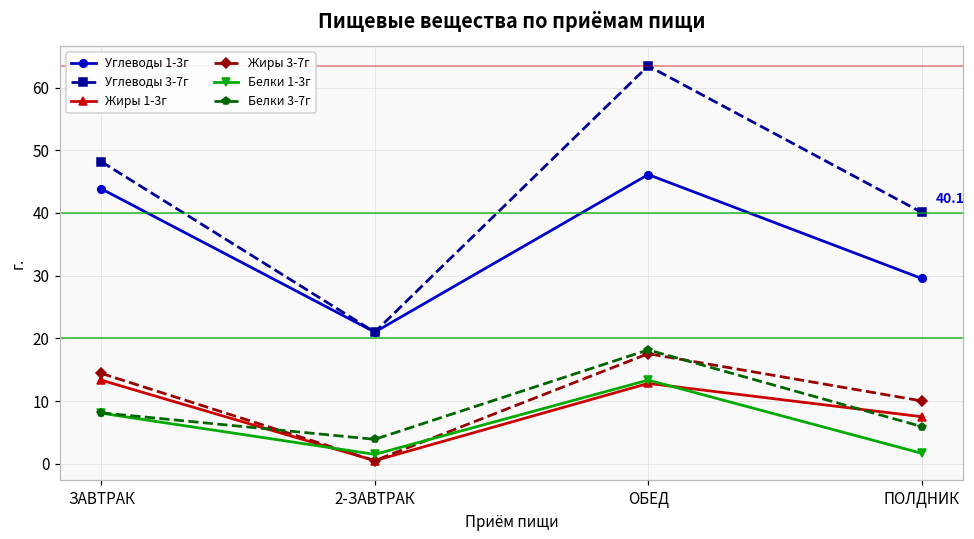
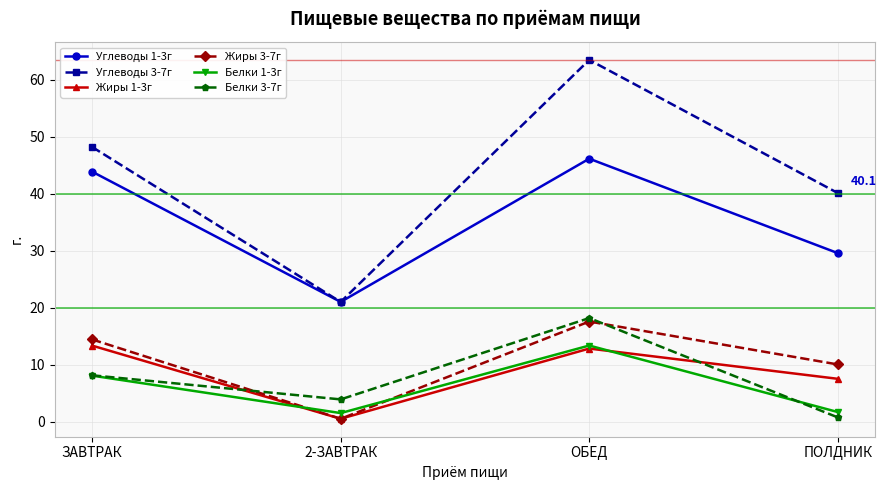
  {
    "Белки 1-3г": {
      "2-ЗАВТРАК": 2,
      "ОБЕД": 13,
      "ПОЛДНИК": 2
    },
    "Белки 3-7г": {
      "2-ЗАВТРАК": 4,
      "ОБЕД": 18,
-     "ПОЛДНИК": 6
+     "ПОЛДНИК": 1
    }
  }
